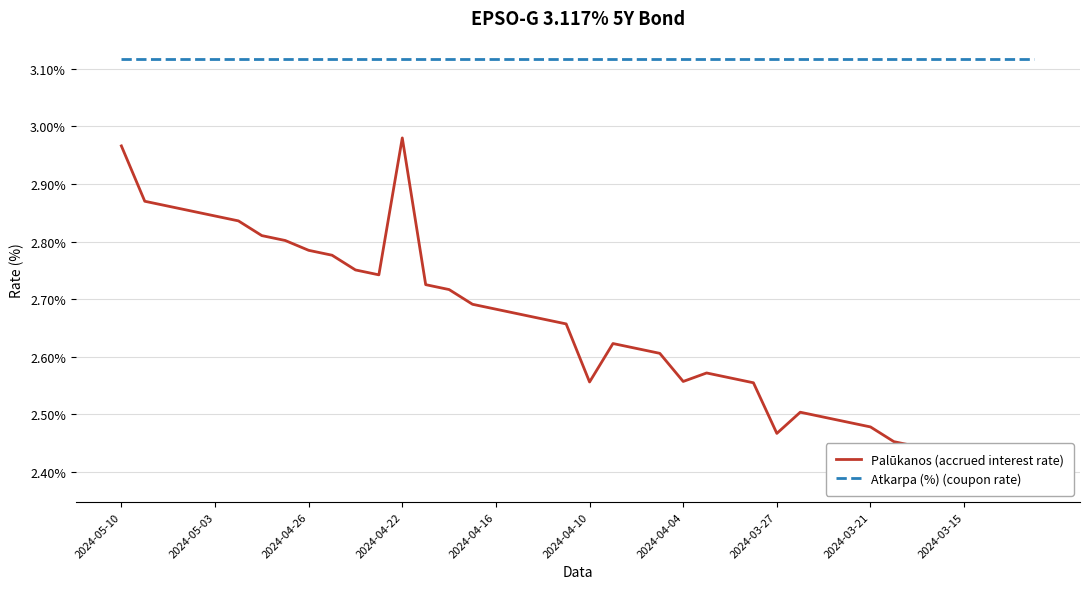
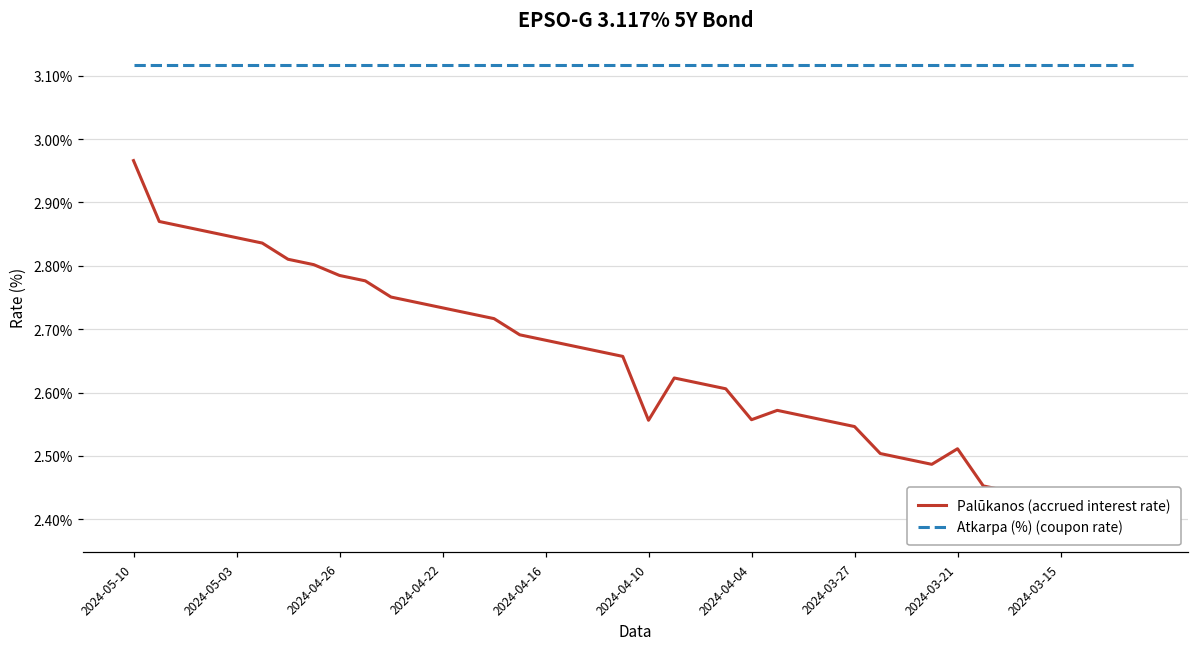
  {
    "Palūkanos (accrued interest rate)": {
      "2024-05-10": "2.97%",
      "2024-05-03": "2.84%",
      "2024-04-26": "2.78%",
-     "2024-04-22": "2.98%",
+     "2024-04-22": "2.73%",
      "2024-04-16": "2.68%",
      "2024-04-10": "2.56%",
      "2024-04-04": "2.56%",
-     "2024-03-27": "2.47%",
-     "2024-03-21": "2.48%"
+     "2024-03-27": "2.55%",
+     "2024-03-21": "2.51%"
    },
    "Atkarpa (%) (coupon rate)": {
      "2024-05-10": "3.12%",
      "2024-05-03": "3.12%",
      "2024-04-26": "3.12%",
      "2024-04-22": "3.12%",
      "2024-04-16": "3.12%",
      "2024-04-10": "3.12%",
      "2024-04-04": "3.12%",
      "2024-03-27": "3.12%",
      "2024-03-21": "3.12%",
      "2024-03-15": "3.12%"
    }
  }
